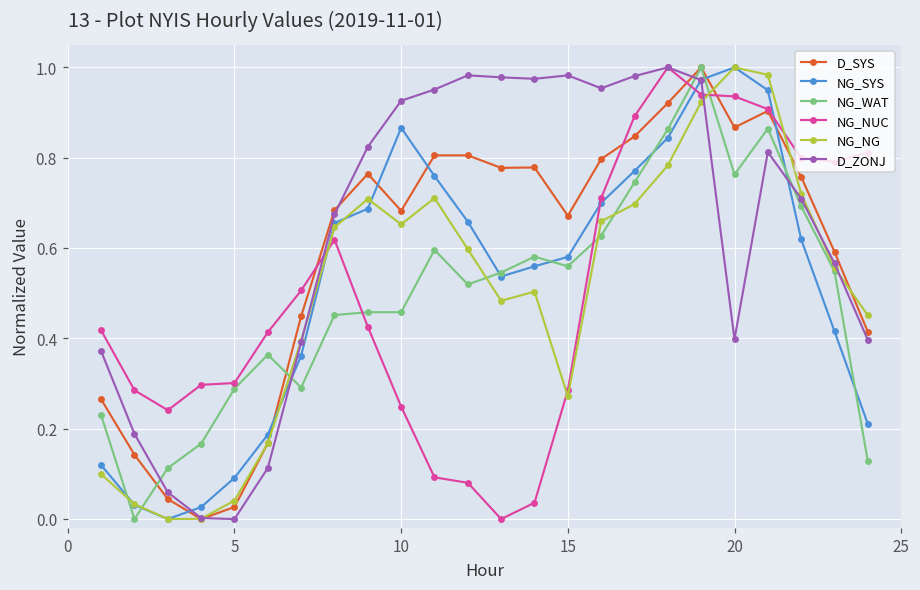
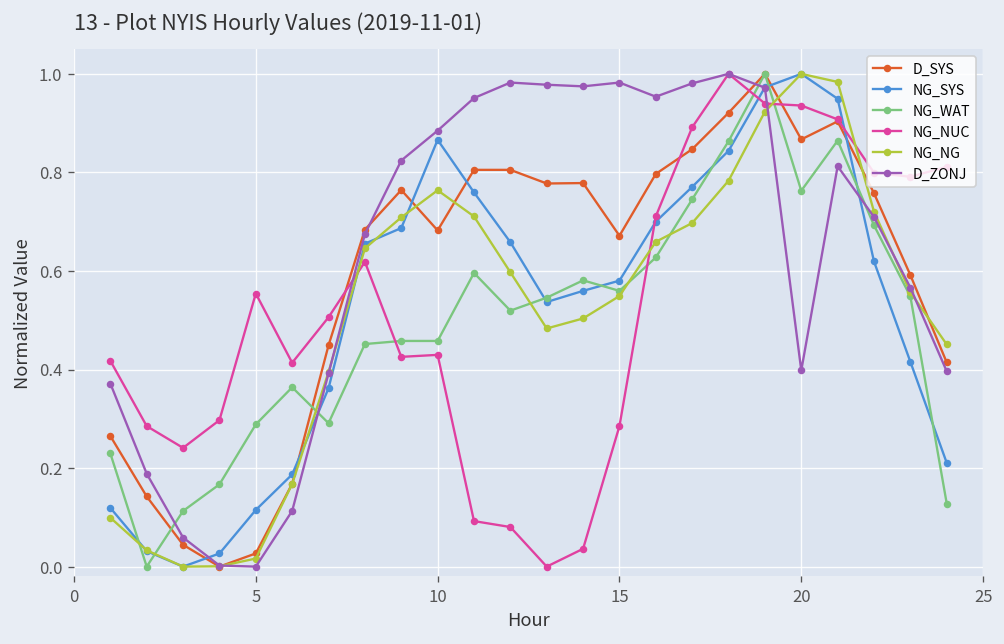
  {
    "D_SYS": {
      "5": 0.03,
      "10": 0.68,
      "15": 0.67,
      "20": 0.87
    },
    "NG_SYS": {
-     "5": 0.09,
+     "5": 0.11,
      "10": 0.87,
      "15": 0.58
    },
    "NG_WAT": {
      "5": 0.29,
      "10": 0.46,
      "15": 0.56,
      "20": 0.76
    },
    "NG_NUC": {
-     "5": 0.30,
-     "10": 0.25,
+     "5": 0.55,
+     "10": 0.43,
      "15": 0.29,
      "20": 0.94
    },
    "NG_NG": {
-     "5": 0.04,
-     "10": 0.65,
-     "15": 0.27
+     "5": 0.02,
+     "10": 0.76,
+     "15": 0.55
    },
    "D_ZONJ": {
      "5": 0.00,
-     "10": 0.93,
+     "10": 0.88,
      "15": 0.98,
      "20": 0.40
    }
  }
